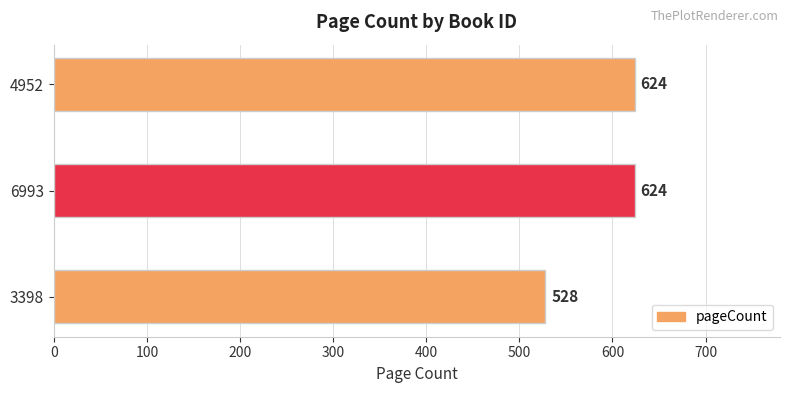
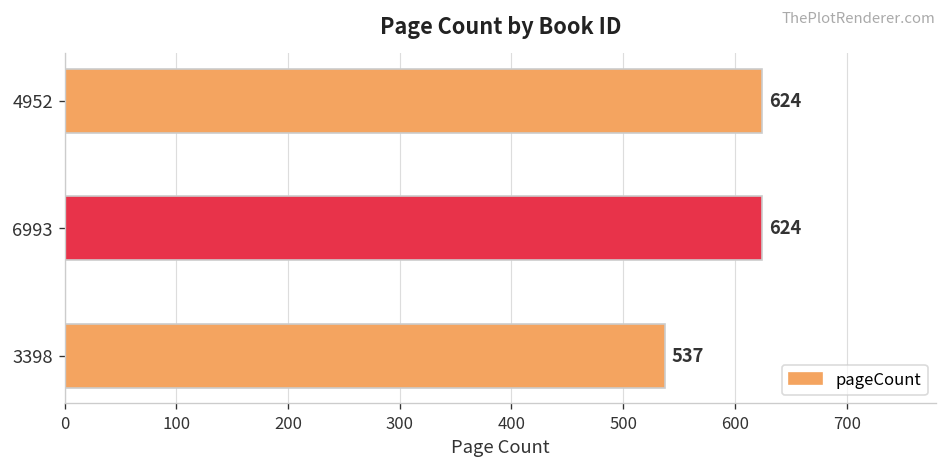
  {
    "4952": 624,
    "6993": 624,
-   "3398": 528
+   "3398": 537
  }
